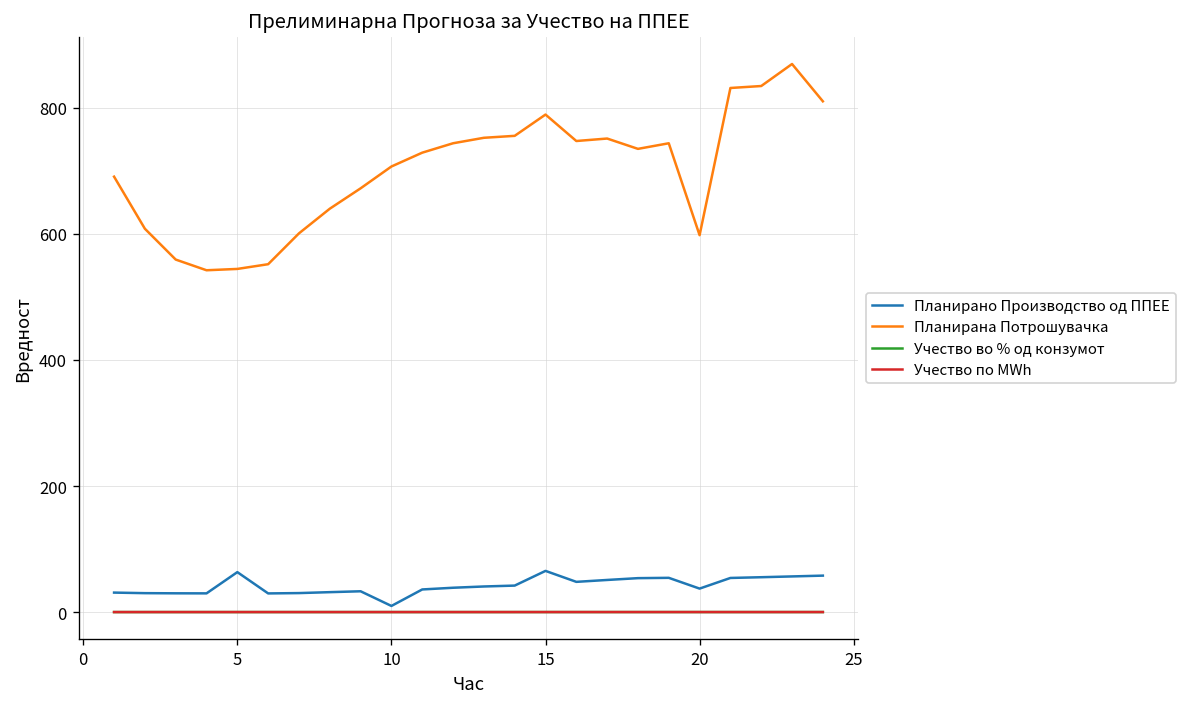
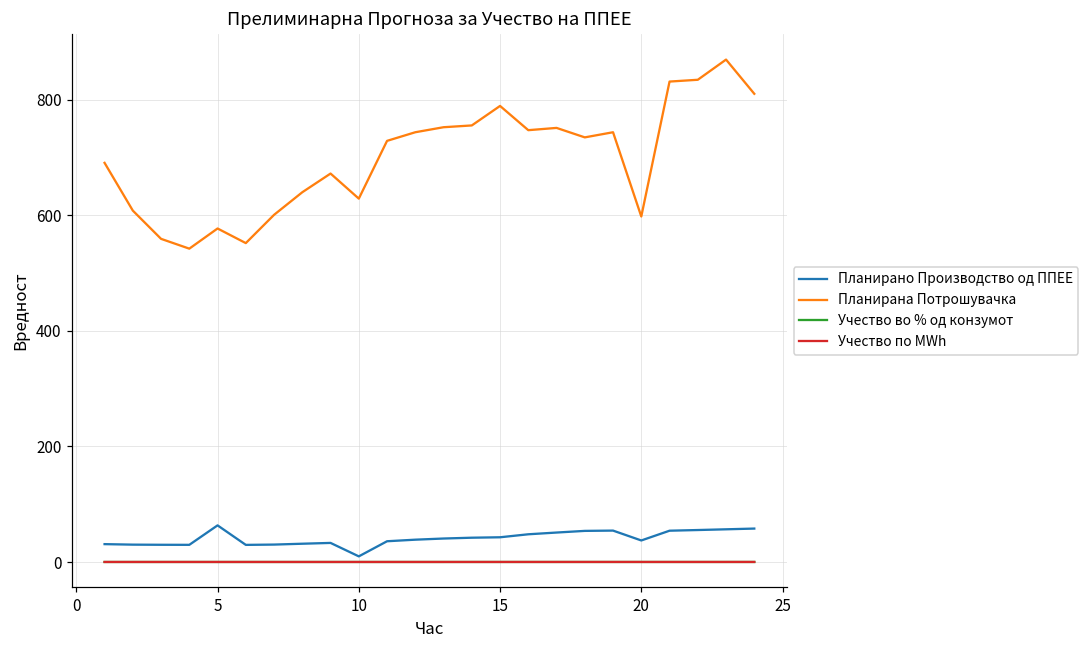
  {
    "Планирано Производство од ППЕЕ": {
      "5": 60,
      "10": 10,
-     "15": 70,
+     "15": 40,
      "20": 40
    },
    "Планирана Потрошувачка": {
-     "5": 540,
-     "10": 710,
+     "5": 580,
+     "10": 630,
      "15": 790,
      "20": 600
    },
    "Учество по MWh": {
      "5": 0,
      "10": 0,
      "15": 0,
      "20": 0
    }
  }
